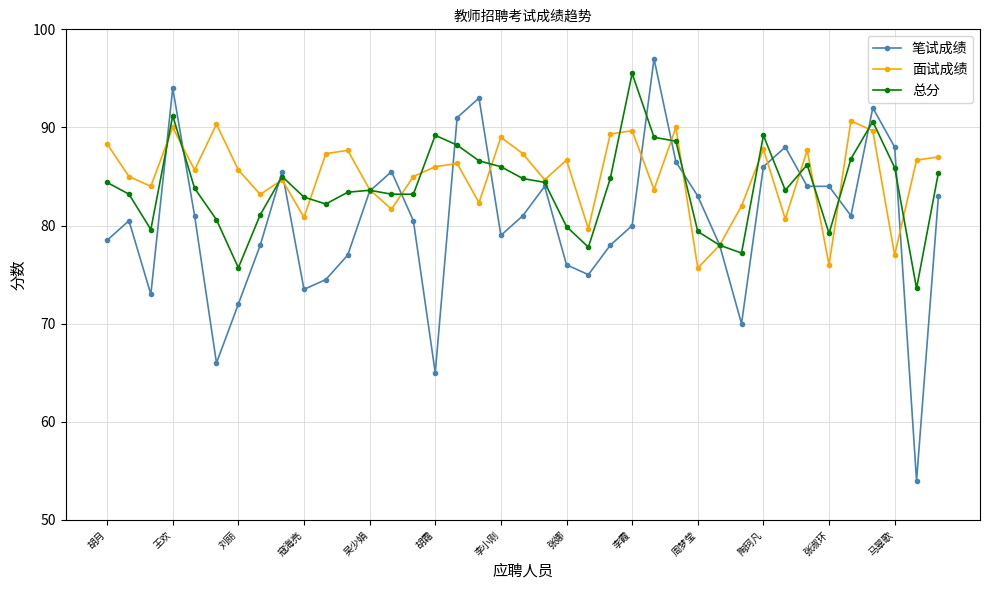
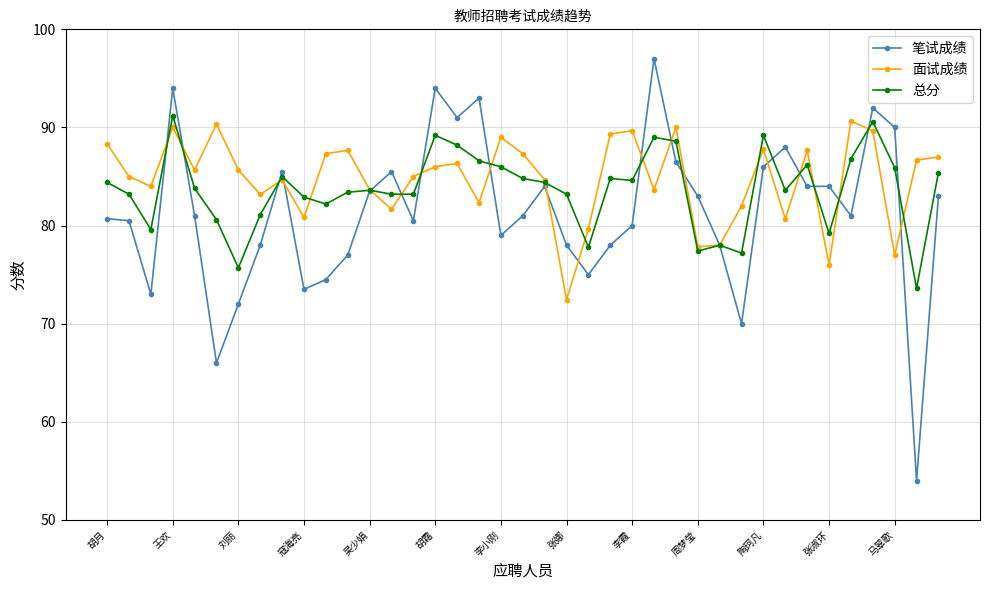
  {
    "笔试成绩": {
-     "胡月": 79,
+     "胡月": 81,
      "王欢": 94,
      "刘丽": 72,
      "寇海亮": 74,
-     "胡霜": 65,
+     "胡霜": 94,
      "李小刚": 79,
-     "张娜": 76,
+     "张娜": 78,
      "李霞": 80,
      "周梦莹": 83,
      "陶珂凡": 86,
      "张淑环": 84,
-     "马翠歌": 88
+     "马翠歌": 90
    },
    "面试成绩": {
      "胡月": 88,
      "王欢": 90,
      "刘丽": 86,
      "寇海亮": 81,
      "胡霜": 86,
      "李小刚": 89,
-     "张娜": 87,
+     "张娜": 72,
      "李霞": 90,
-     "周梦莹": 76,
+     "周梦莹": 78,
      "陶珂凡": 88,
      "张淑环": 76,
      "马翠歌": 77
    },
    "总分": {
      "胡月": 84,
      "王欢": 91,
      "刘丽": 76,
      "寇海亮": 83,
      "胡霜": 89,
      "李小刚": 86,
-     "张娜": 80,
-     "李霞": 96,
-     "周梦莹": 79,
+     "张娜": 83,
+     "李霞": 85,
+     "周梦莹": 77,
      "陶珂凡": 89,
      "张淑环": 79,
      "马翠歌": 86
    }
  }
